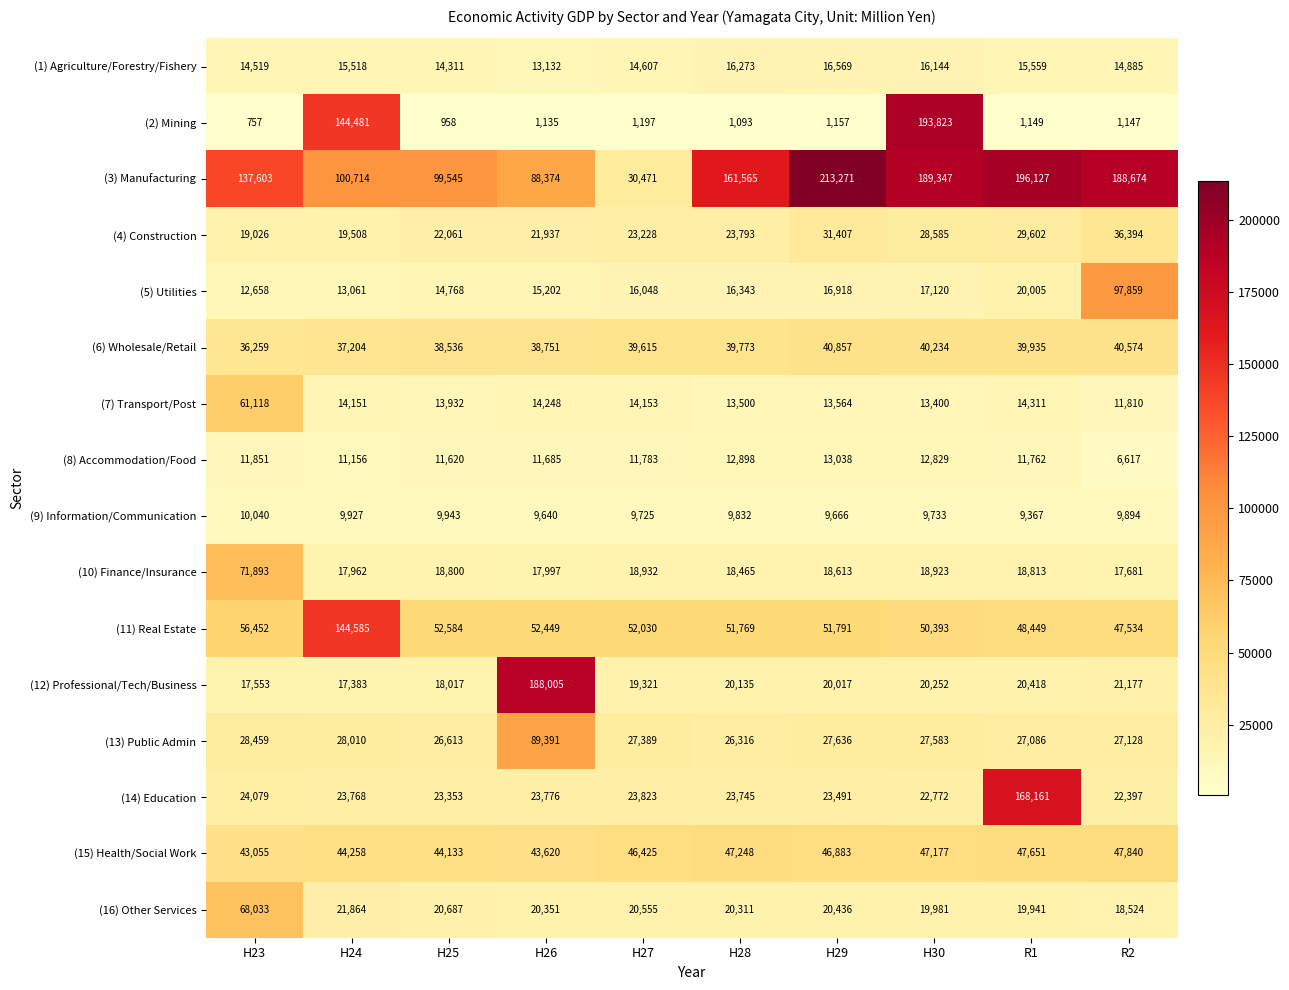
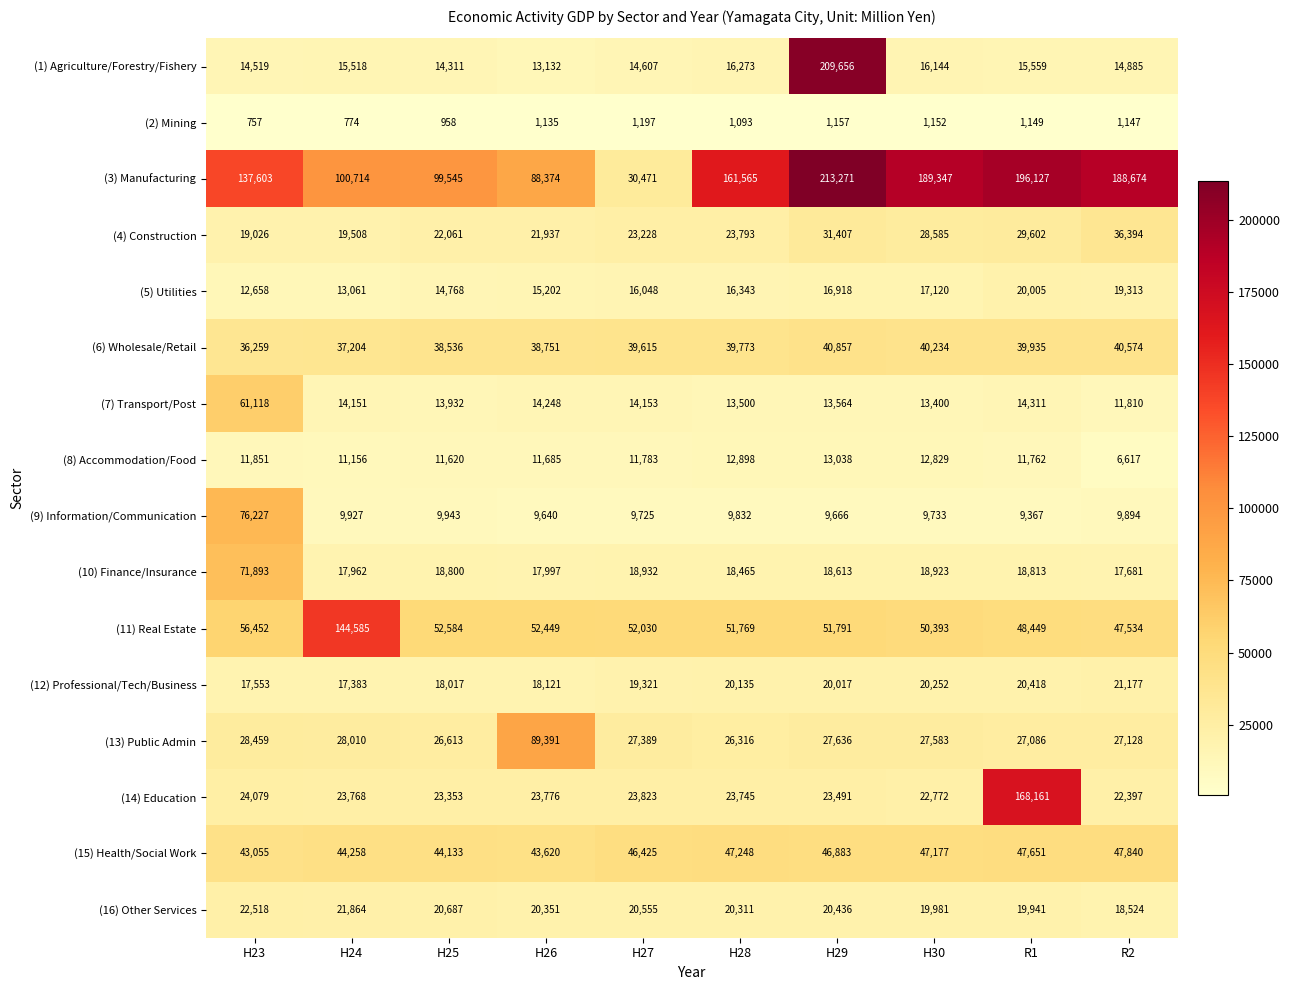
  {
    "(1) Agriculture/Forestry/Fishery": {
      "H23": "14,519",
      "H24": "15,518",
      "H25": "14,311",
      "H26": "13,132",
      "H27": "14,607",
      "H28": "16,273",
-     "H29": "16,569",
+     "H29": "209,656",
      "H30": "16,144",
      "R1": "15,559",
      "R2": "14,885"
    },
    "(2) Mining": {
      "H23": "757",
-     "H24": "144,481",
+     "H24": "774",
      "H25": "958",
      "H26": "1,135",
      "H27": "1,197",
      "H28": "1,093",
      "H29": "1,157",
-     "H30": "193,823",
+     "H30": "1,152",
      "R1": "1,149",
      "R2": "1,147"
    },
    "(3) Manufacturing": {
      "H23": "137,603",
      "H24": "100,714",
      "H25": "99,545",
      "H26": "88,374",
      "H27": "30,471",
      "H28": "161,565",
      "H29": "213,271",
      "H30": "189,347",
      "R1": "196,127",
      "R2": "188,674"
    },
    "(4) Construction": {
      "H23": "19,026",
      "H24": "19,508",
      "H25": "22,061",
      "H26": "21,937",
      "H27": "23,228",
      "H28": "23,793",
      "H29": "31,407",
      "H30": "28,585",
      "R1": "29,602",
      "R2": "36,394"
    },
    "(5) Utilities": {
      "H23": "12,658",
      "H24": "13,061",
      "H25": "14,768",
      "H26": "15,202",
      "H27": "16,048",
      "H28": "16,343",
      "H29": "16,918",
      "H30": "17,120",
      "R1": "20,005",
-     "R2": "97,859"
+     "R2": "19,313"
    },
    "(6) Wholesale/Retail": {
      "H23": "36,259",
      "H24": "37,204",
      "H25": "38,536",
      "H26": "38,751",
      "H27": "39,615",
      "H28": "39,773",
      "H29": "40,857",
      "H30": "40,234",
      "R1": "39,935",
      "R2": "40,574"
    },
    "(7) Transport/Post": {
      "H23": "61,118",
      "H24": "14,151",
      "H25": "13,932",
      "H26": "14,248",
      "H27": "14,153",
      "H28": "13,500",
      "H29": "13,564",
      "H30": "13,400",
      "R1": "14,311",
      "R2": "11,810"
    },
    "(8) Accommodation/Food": {
      "H23": "11,851",
      "H24": "11,156",
      "H25": "11,620",
      "H26": "11,685",
      "H27": "11,783",
      "H28": "12,898",
      "H29": "13,038",
      "H30": "12,829",
      "R1": "11,762",
      "R2": "6,617"
    },
    "(9) Information/Communication": {
-     "H23": "10,040",
+     "H23": "76,227",
      "H24": "9,927",
      "H25": "9,943",
      "H26": "9,640",
      "H27": "9,725",
      "H28": "9,832",
      "H29": "9,666",
      "H30": "9,733",
      "R1": "9,367",
      "R2": "9,894"
    },
    "(10) Finance/Insurance": {
      "H23": "71,893",
      "H24": "17,962",
      "H25": "18,800",
      "H26": "17,997",
      "H27": "18,932",
      "H28": "18,465",
      "H29": "18,613",
      "H30": "18,923",
      "R1": "18,813",
      "R2": "17,681"
    },
    "(11) Real Estate": {
      "H23": "56,452",
      "H24": "144,585",
      "H25": "52,584",
      "H26": "52,449",
      "H27": "52,030",
      "H28": "51,769",
      "H29": "51,791",
      "H30": "50,393",
      "R1": "48,449",
      "R2": "47,534"
    },
    "(12) Professional/Tech/Business": {
      "H23": "17,553",
      "H24": "17,383",
      "H25": "18,017",
-     "H26": "188,005",
+     "H26": "18,121",
      "H27": "19,321",
      "H28": "20,135",
      "H29": "20,017",
      "H30": "20,252",
      "R1": "20,418",
      "R2": "21,177"
    },
    "(13) Public Admin": {
      "H23": "28,459",
      "H24": "28,010",
      "H25": "26,613",
      "H26": "89,391",
      "H27": "27,389",
      "H28": "26,316",
      "H29": "27,636",
      "H30": "27,583",
      "R1": "27,086",
      "R2": "27,128"
    },
    "(14) Education": {
      "H23": "24,079",
      "H24": "23,768",
      "H25": "23,353",
      "H26": "23,776",
      "H27": "23,823",
      "H28": "23,745",
      "H29": "23,491",
      "H30": "22,772",
      "R1": "168,161",
      "R2": "22,397"
    },
    "(15) Health/Social Work": {
      "H23": "43,055",
      "H24": "44,258",
      "H25": "44,133",
      "H26": "43,620",
      "H27": "46,425",
      "H28": "47,248",
      "H29": "46,883",
      "H30": "47,177",
      "R1": "47,651",
      "R2": "47,840"
    },
    "(16) Other Services": {
-     "H23": "68,033",
+     "H23": "22,518",
      "H24": "21,864",
      "H25": "20,687",
      "H26": "20,351",
      "H27": "20,555",
      "H28": "20,311",
      "H29": "20,436",
      "H30": "19,981",
      "R1": "19,941",
      "R2": "18,524"
    }
  }
